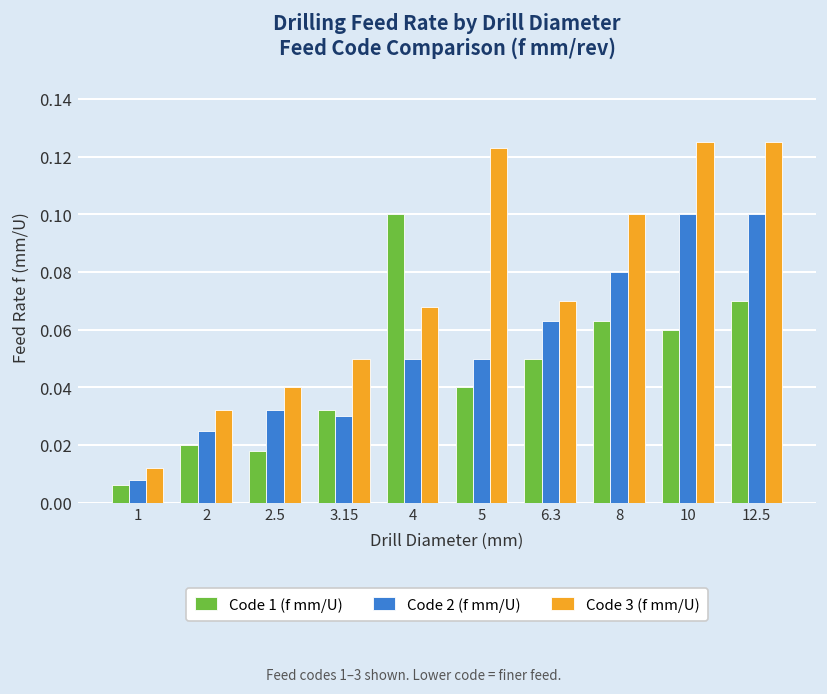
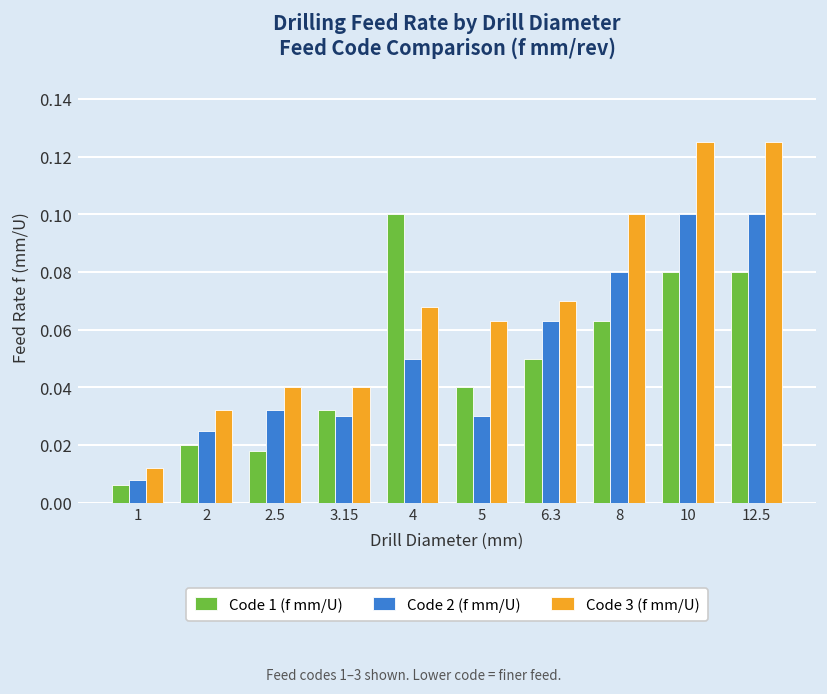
  {
    "Code 1 (f mm/U)": {
      "1": 0.006,
      "2": 0.02,
      "2.5": 0.018,
      "3.15": 0.032,
      "4": 0.10,
      "5": 0.04,
      "6.3": 0.05,
      "8": 0.063,
-     "10": 0.06,
-     "12.5": 0.07
+     "10": 0.08,
+     "12.5": 0.08
    },
    "Code 2 (f mm/U)": {
      "1": 0.008,
      "2": 0.025,
      "2.5": 0.032,
      "3.15": 0.03,
      "4": 0.05,
-     "5": 0.05,
+     "5": 0.03,
      "6.3": 0.063,
      "8": 0.08,
      "10": 0.10,
      "12.5": 0.10
    },
    "Code 3 (f mm/U)": {
      "1": 0.012,
      "2": 0.032,
      "2.5": 0.040,
-     "3.15": 0.05,
+     "3.15": 0.04,
      "4": 0.068,
-     "5": 0.123,
+     "5": 0.063,
      "6.3": 0.070,
      "8": 0.100,
      "10": 0.125,
      "12.5": 0.125
    }
  }
